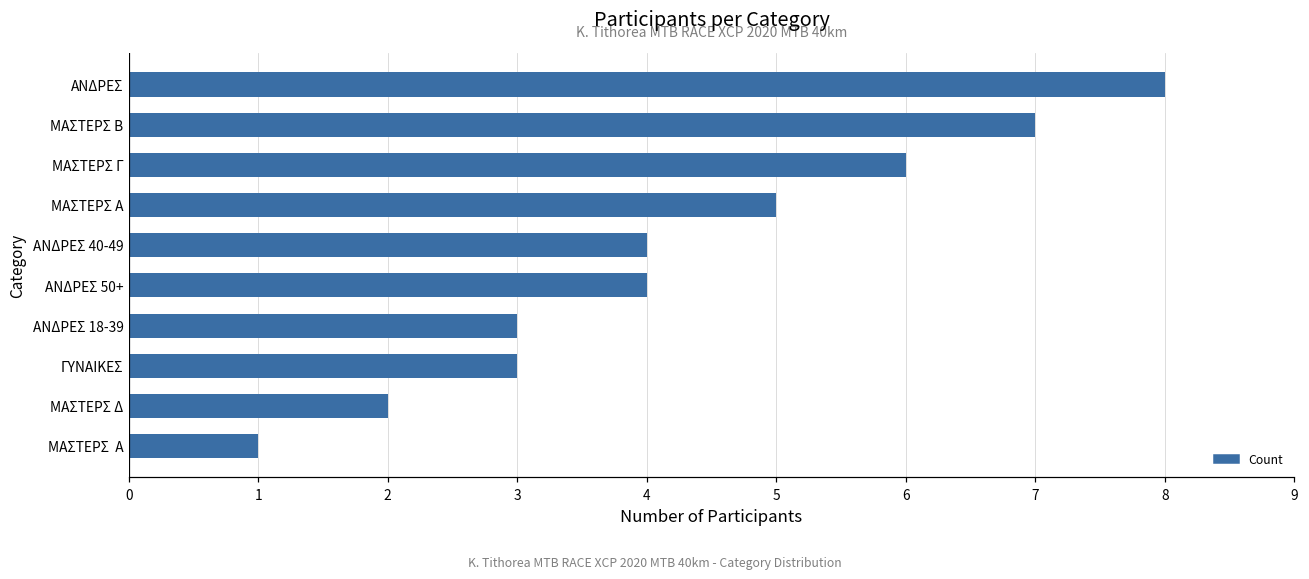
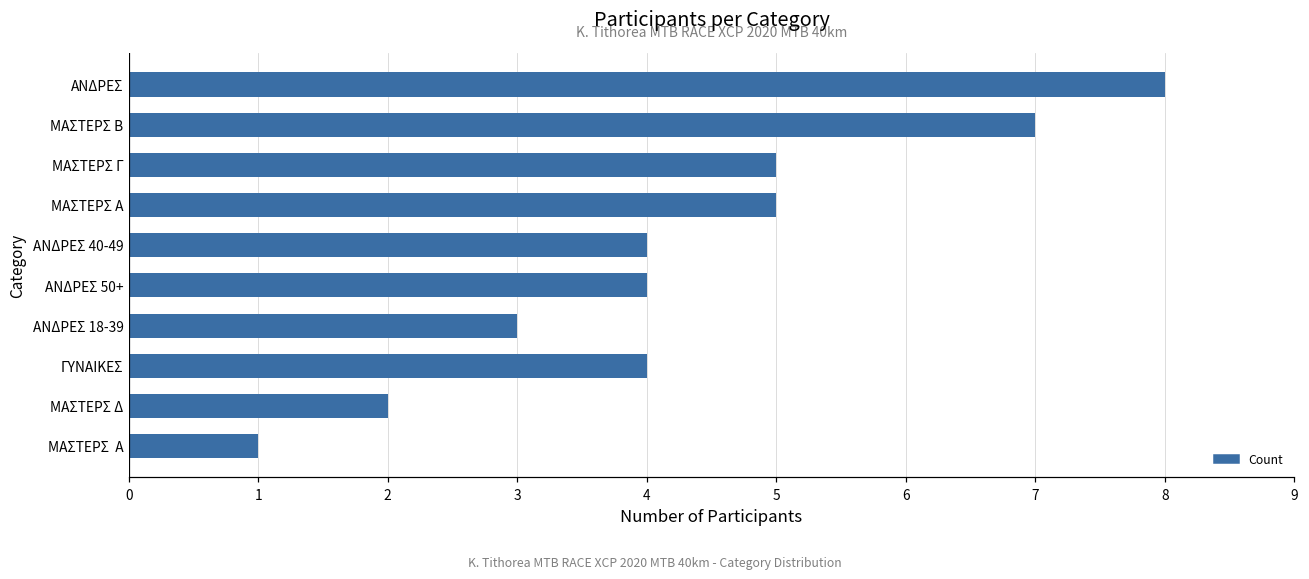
  {
    "ΑΝΔΡΕΣ": 8,
    "ΜΑΣΤΕΡΣ Β": 7,
-   "ΜΑΣΤΕΡΣ Γ": 6,
+   "ΜΑΣΤΕΡΣ Γ": 5,
    "ΑΝΔΡΕΣ 40-49": 4,
    "ΑΝΔΡΕΣ 50+": 4,
    "ΑΝΔΡΕΣ 18-39": 3,
-   "ΓΥΝΑΙΚΕΣ": 3,
+   "ΓΥΝΑΙΚΕΣ": 4,
    "ΜΑΣΤΕΡΣ Δ": 2
  }
